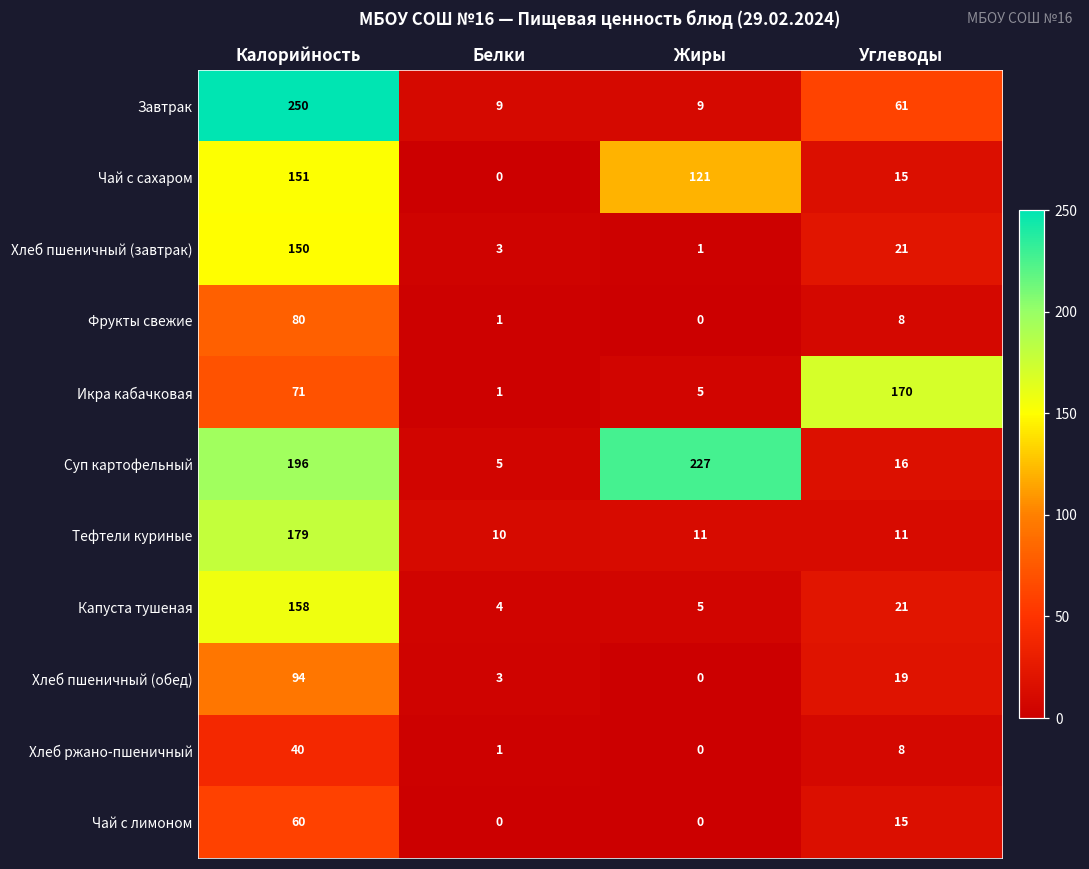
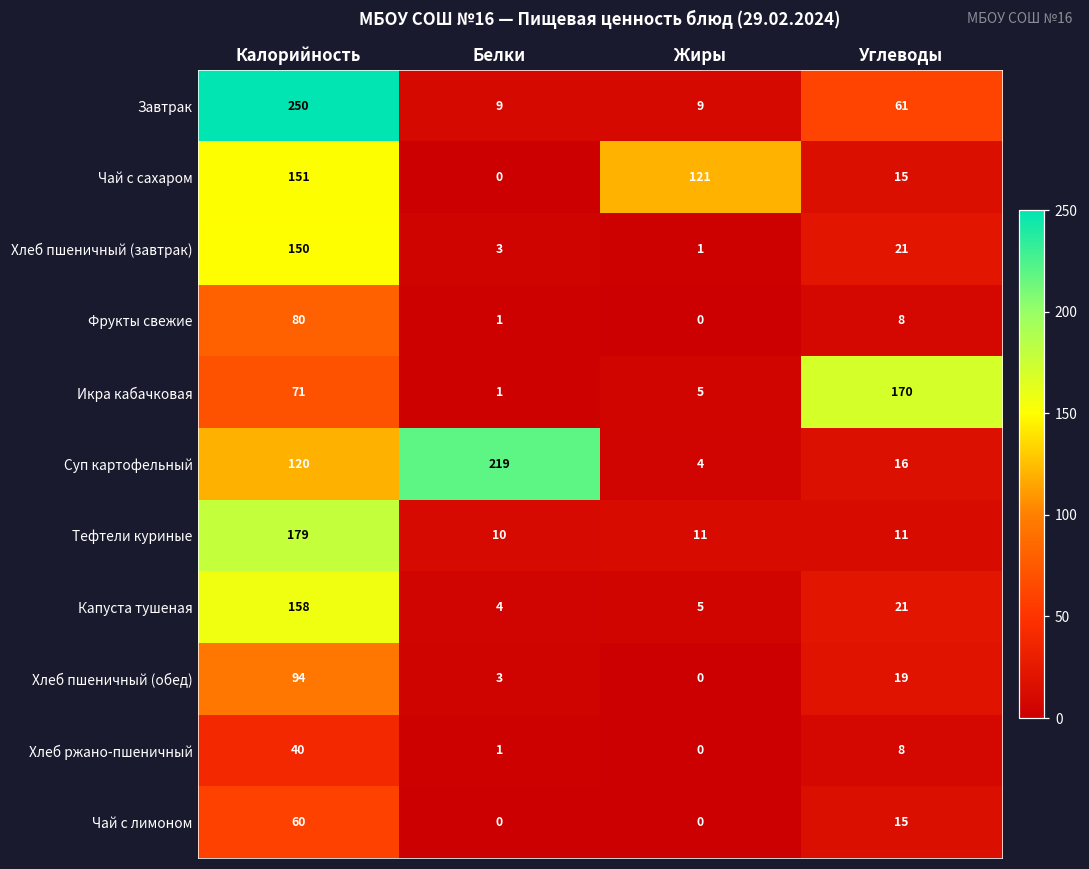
  {
    "Завтрак": {
      "Калорийность": 250,
      "Белки": 9,
      "Жиры": 9,
      "Углеводы": 61
    },
    "Чай с сахаром": {
      "Калорийность": 151,
      "Белки": 0,
      "Жиры": 121,
      "Углеводы": 15
    },
    "Хлеб пшеничный (завтрак)": {
      "Калорийность": 150,
      "Белки": 3,
      "Жиры": 1,
      "Углеводы": 21
    },
    "Фрукты свежие": {
      "Калорийность": 80,
      "Белки": 1,
      "Жиры": 0,
      "Углеводы": 8
    },
    "Икра кабачковая": {
      "Калорийность": 71,
      "Белки": 1,
      "Жиры": 5,
      "Углеводы": 170
    },
    "Суп картофельный": {
-     "Калорийность": 196,
-     "Белки": 5,
-     "Жиры": 227,
+     "Калорийность": 120,
+     "Белки": 219,
+     "Жиры": 4,
      "Углеводы": 16
    },
    "Тефтели куриные": {
      "Калорийность": 179,
      "Белки": 10,
      "Жиры": 11,
      "Углеводы": 11
    },
    "Капуста тушеная": {
      "Калорийность": 158,
      "Белки": 4,
      "Жиры": 5,
      "Углеводы": 21
    },
    "Хлеб пшеничный (обед)": {
      "Калорийность": 94,
      "Белки": 3,
      "Жиры": 0,
      "Углеводы": 19
    },
    "Хлеб ржано-пшеничный": {
      "Калорийность": 40,
      "Белки": 1,
      "Жиры": 0,
      "Углеводы": 8
    },
    "Чай с лимоном": {
      "Калорийность": 60,
      "Белки": 0,
      "Жиры": 0,
      "Углеводы": 15
    }
  }
